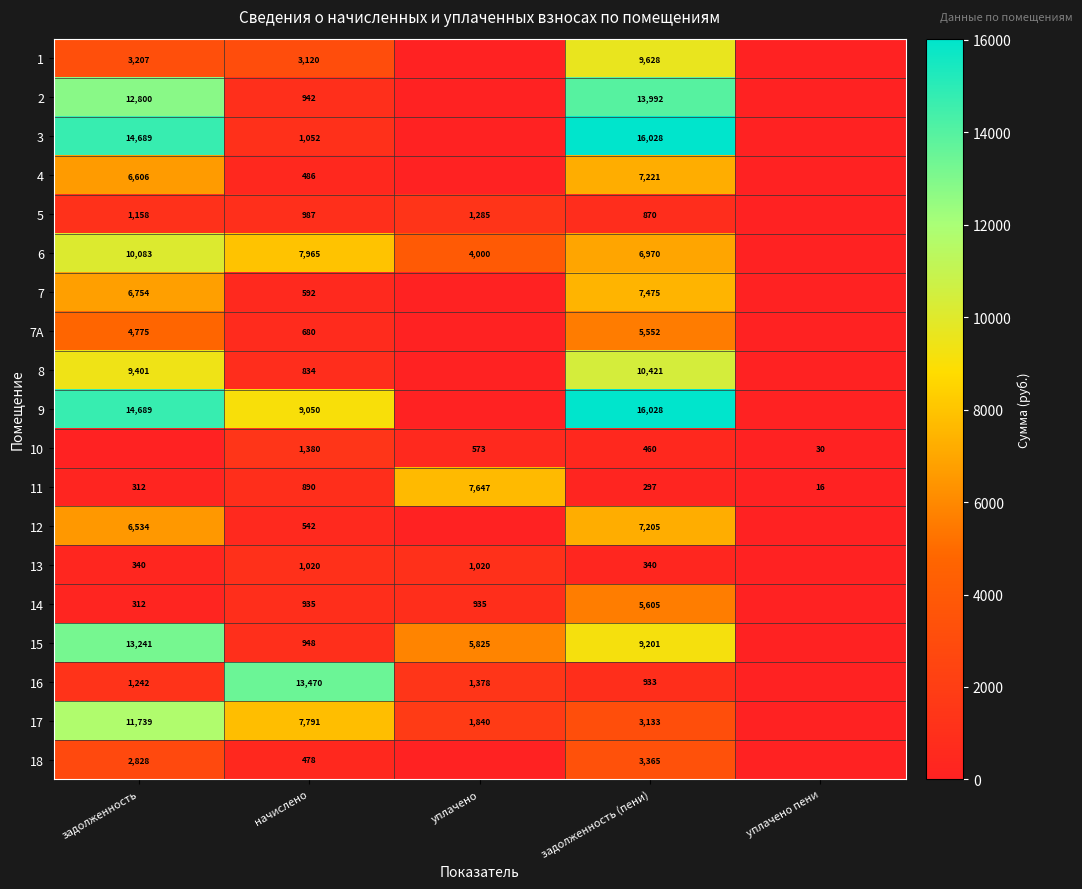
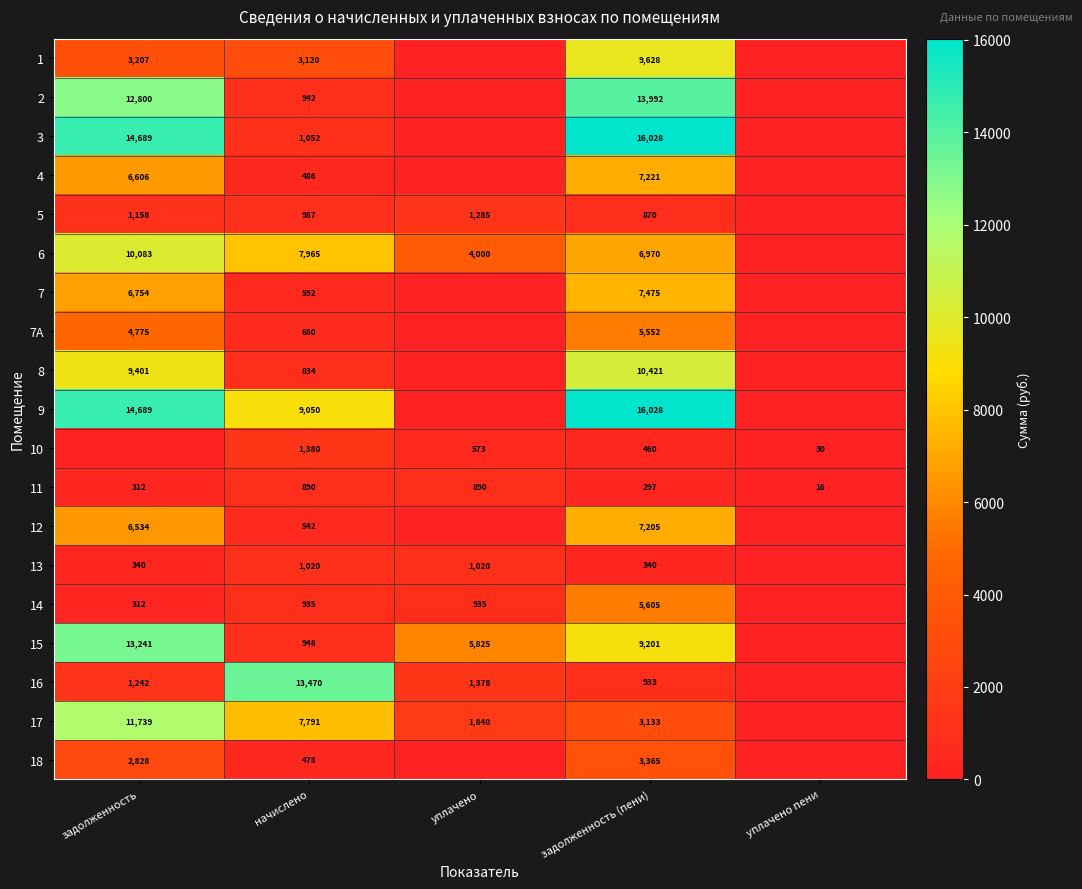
  {
    "1": {
      "задолженность": "3,207",
      "начислено": "3,120",
      "задолженность (пени)": "9,628"
    },
    "2": {
      "задолженность": "12,800",
      "начислено": "942",
      "задолженность (пени)": "13,992"
    },
    "3": {
      "задолженность": "14,689",
      "начислено": "1,052",
      "задолженность (пени)": "16,028"
    },
    "4": {
      "задолженность": "6,606",
      "начислено": "486",
      "задолженность (пени)": "7,221"
    },
    "5": {
      "задолженность": "1,158",
      "начислено": "987",
      "уплачено": "1,285",
      "задолженность (пени)": "870"
    },
    "6": {
      "задолженность": "10,083",
      "начислено": "7,965",
      "уплачено": "4,000",
      "задолженность (пени)": "6,970"
    },
    "7": {
      "задолженность": "6,754",
      "начислено": "592",
      "задолженность (пени)": "7,475"
    },
    "7A": {
      "задолженность": "4,775",
      "начислено": "680",
      "задолженность (пени)": "5,552"
    },
    "8": {
      "задолженность": "9,401",
      "начислено": "834",
      "задолженность (пени)": "10,421"
    },
    "9": {
      "задолженность": "14,689",
      "начислено": "9,050",
      "задолженность (пени)": "16,028"
    },
    "10": {
      "начислено": "1,380",
      "уплачено": "573",
      "задолженность (пени)": "460",
      "уплачено пени": "30"
    },
    "11": {
      "задолженность": "312",
      "начислено": "890",
-     "уплачено": "7,647",
+     "уплачено": "890",
      "задолженность (пени)": "297",
      "уплачено пени": "16"
    },
    "12": {
      "задолженность": "6,534",
      "начислено": "542",
      "задолженность (пени)": "7,205"
    },
    "13": {
      "задолженность": "340",
      "начислено": "1,020",
      "уплачено": "1,020",
      "задолженность (пени)": "340"
    },
    "14": {
      "задолженность": "312",
      "начислено": "935",
      "уплачено": "935",
      "задолженность (пени)": "5,605"
    },
    "15": {
      "задолженность": "13,241",
      "начислено": "948",
      "уплачено": "5,825",
      "задолженность (пени)": "9,201"
    },
    "16": {
      "задолженность": "1,242",
      "начислено": "13,470",
      "уплачено": "1,378",
      "задолженность (пени)": "933"
    },
    "17": {
      "задолженность": "11,739",
      "начислено": "7,791",
      "уплачено": "1,840",
      "задолженность (пени)": "3,133"
    },
    "18": {
      "задолженность": "2,828",
      "начислено": "478",
      "задолженность (пени)": "3,365"
    }
  }
